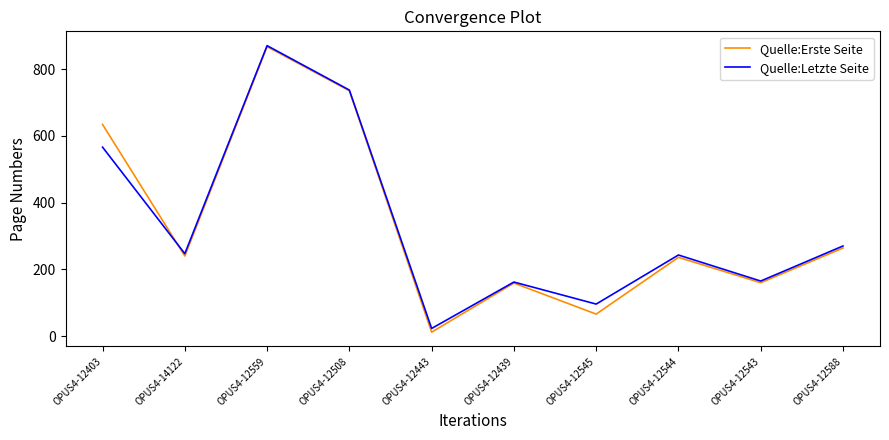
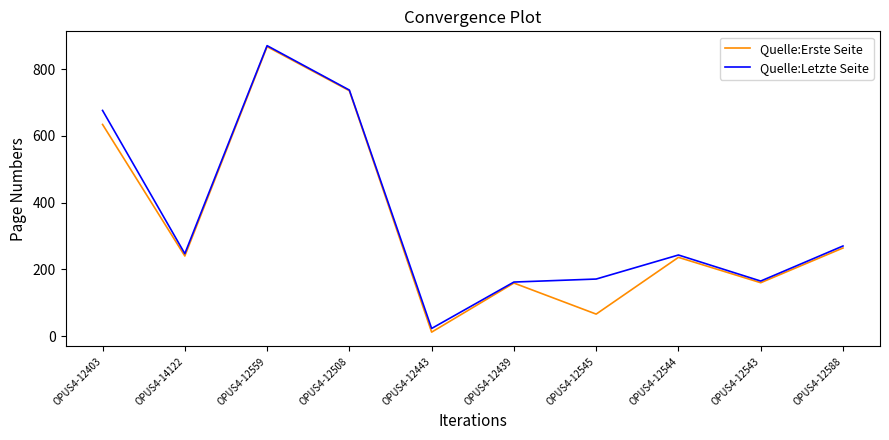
  {
    "Quelle:Erste Seite": {
      "OPUS4-12403": 630,
      "OPUS4-12443": 10,
      "OPUS4-12545": 70
    },
    "Quelle:Letzte Seite": {
-     "OPUS4-12403": 570,
+     "OPUS4-12403": 680,
      "OPUS4-12443": 20,
-     "OPUS4-12545": 100
+     "OPUS4-12545": 170
    }
  }
